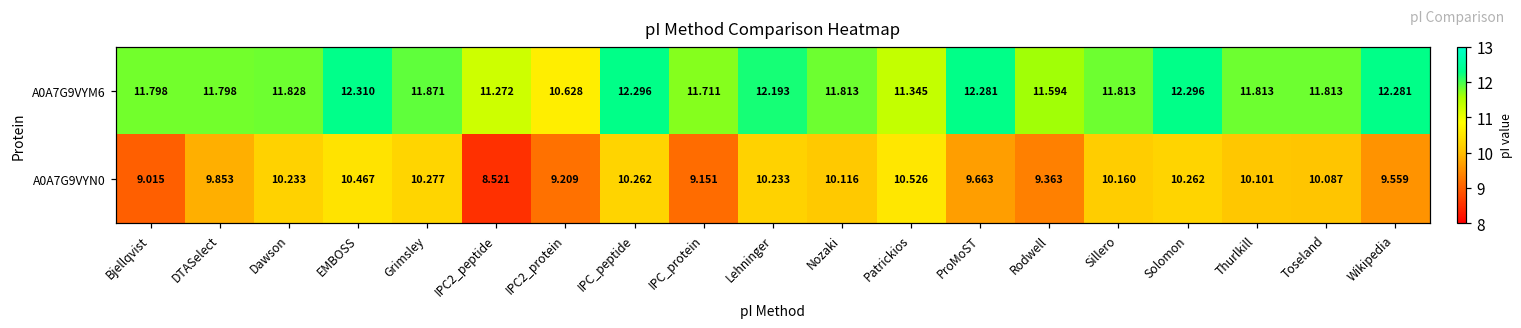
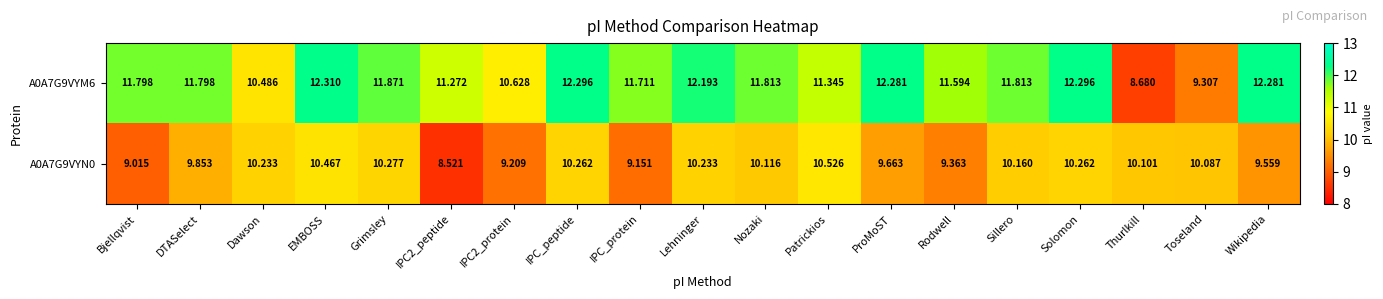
  {
    "A0A7G9VYM6": {
      "Bjellqvist": 11.798,
      "DTASelect": 11.798,
-     "Dawson": 11.828,
+     "Dawson": 10.486,
      "EMBOSS": 12.310,
      "Grimsley": 11.871,
      "IPC2_peptide": 11.272,
      "IPC2_protein": 10.628,
      "IPC_peptide": 12.296,
      "IPC_protein": 11.711,
      "Lehninger": 12.193,
      "Nozaki": 11.813,
      "Patrickios": 11.345,
      "ProMoST": 12.281,
      "Rodwell": 11.594,
      "Sillero": 11.813,
      "Solomon": 12.296,
-     "Thurlkill": 11.813,
-     "Toseland": 11.813,
+     "Thurlkill": 8.680,
+     "Toseland": 9.307,
      "Wikipedia": 12.281
    },
    "A0A7G9VYN0": {
      "Bjellqvist": 9.015,
      "DTASelect": 9.853,
      "Dawson": 10.233,
      "EMBOSS": 10.467,
      "Grimsley": 10.277,
      "IPC2_peptide": 8.521,
      "IPC2_protein": 9.209,
      "IPC_peptide": 10.262,
      "IPC_protein": 9.151,
      "Lehninger": 10.233,
      "Nozaki": 10.116,
      "Patrickios": 10.526,
      "ProMoST": 9.663,
      "Rodwell": 9.363,
      "Sillero": 10.160,
      "Solomon": 10.262,
      "Thurlkill": 10.101,
      "Toseland": 10.087,
      "Wikipedia": 9.559
    }
  }
